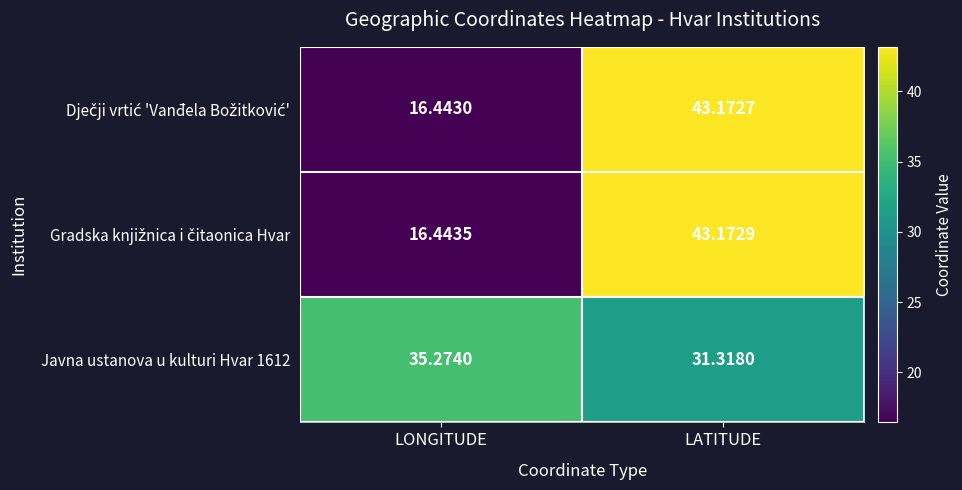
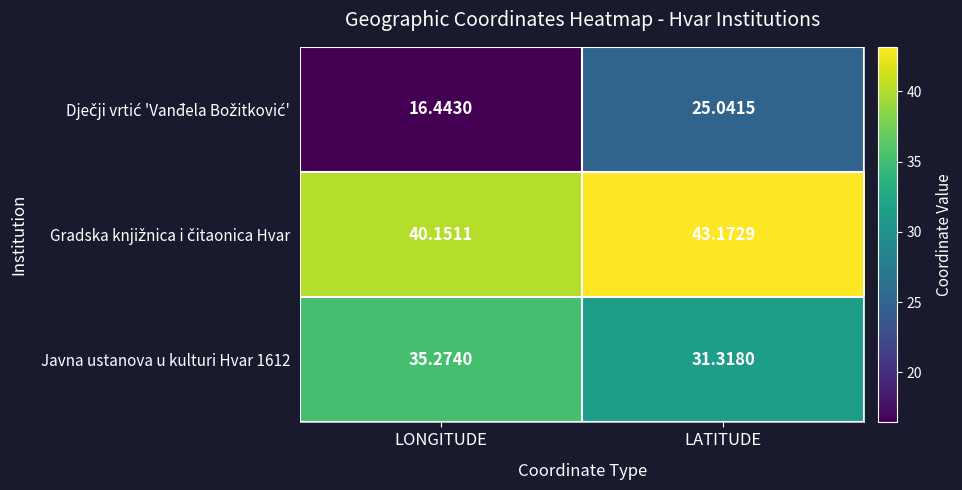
  {
    "Dječji vrtić 'Vanđela Božitković'": {
      "LONGITUDE": 16.4430,
-     "LATITUDE": 43.1727
+     "LATITUDE": 25.0415
    },
    "Gradska knjižnica i čitaonica Hvar": {
-     "LONGITUDE": 16.4435,
+     "LONGITUDE": 40.1511,
      "LATITUDE": 43.1729
    },
    "Javna ustanova u kulturi Hvar 1612": {
      "LONGITUDE": 35.2740,
      "LATITUDE": 31.3180
    }
  }
